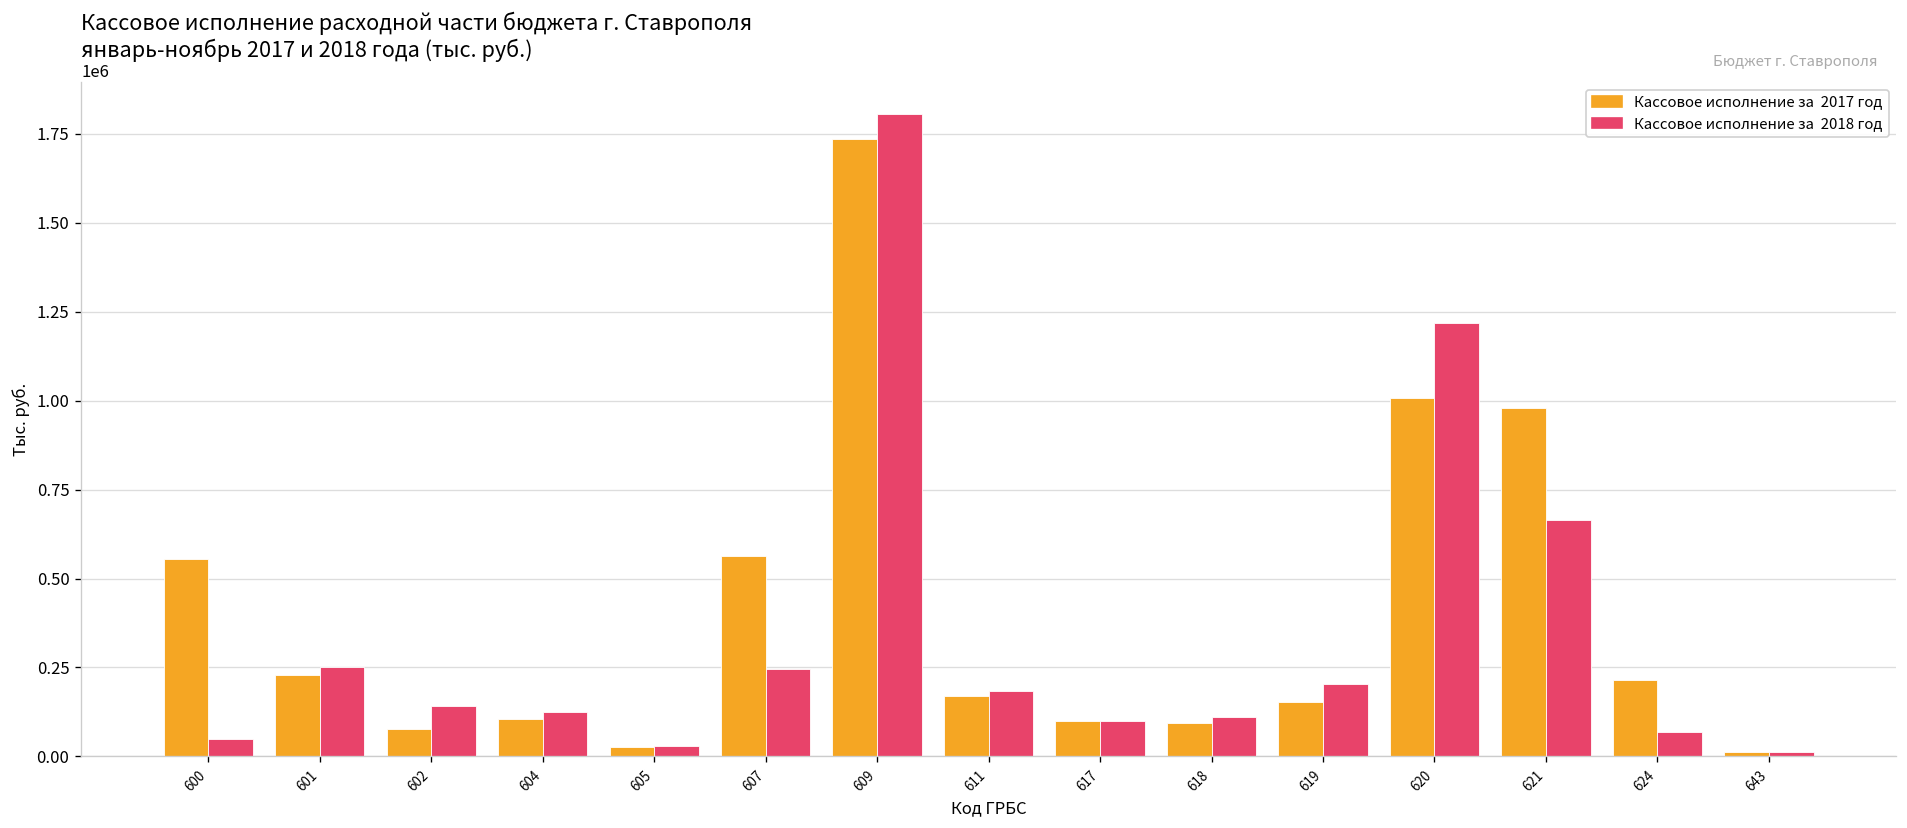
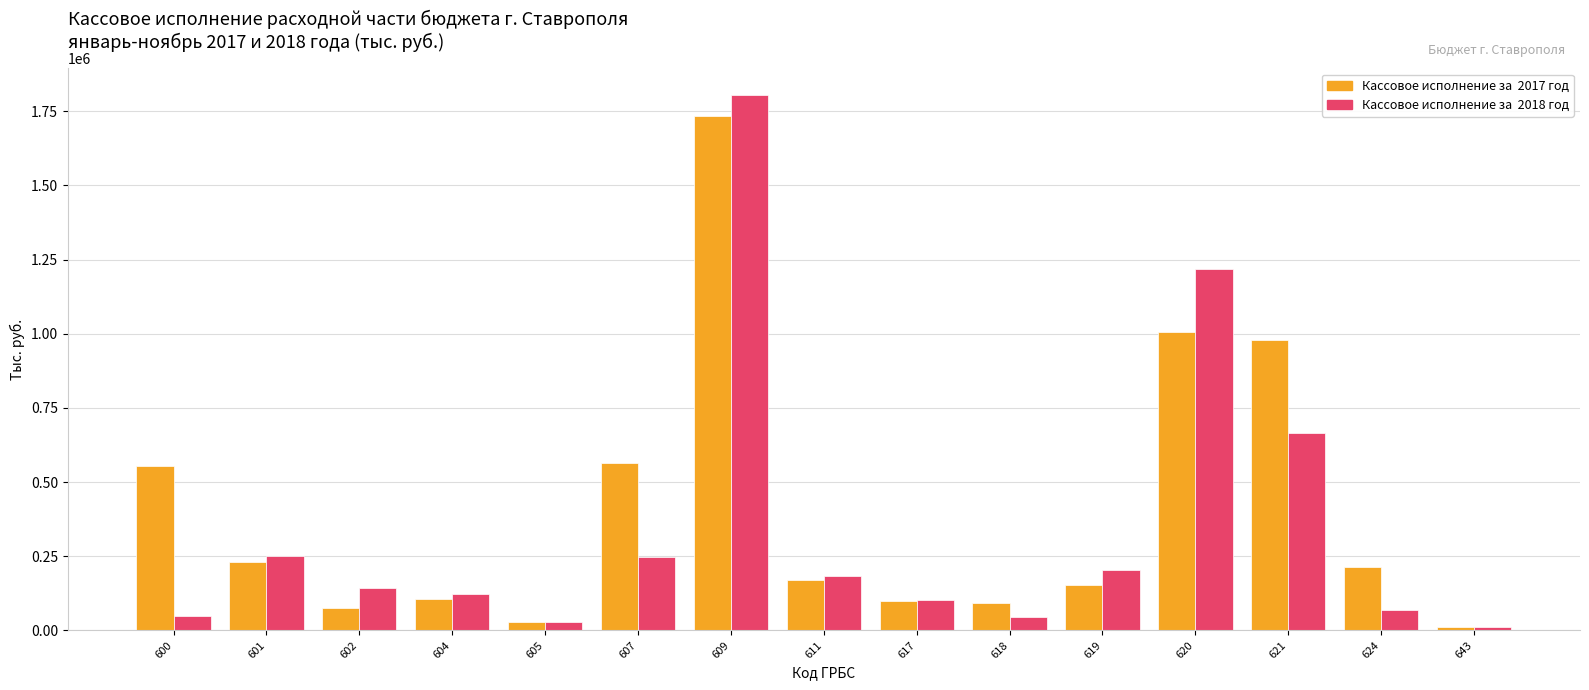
  {
    "Кассовое исполнение за 2017 год": {
      "600": 550000,
      "601": 230000,
      "602": 80000,
      "604": 110000,
      "605": 30000,
      "607": 560000,
      "609": 1730000,
      "611": 170000,
      "617": 100000,
      "618": 90000,
      "619": 150000,
      "620": 1010000,
      "621": 980000,
      "624": 210000,
      "643": 10000
    },
    "Кассовое исполнение за 2018 год": {
      "600": 50000,
      "601": 250000,
      "602": 140000,
      "604": 120000,
      "605": 30000,
      "607": 250000,
      "609": 1800000,
      "611": 180000,
      "617": 100000,
-     "618": 110000,
+     "618": 40000,
      "619": 200000,
      "620": 1220000,
      "621": 670000,
      "624": 70000,
      "643": 10000
    }
  }
